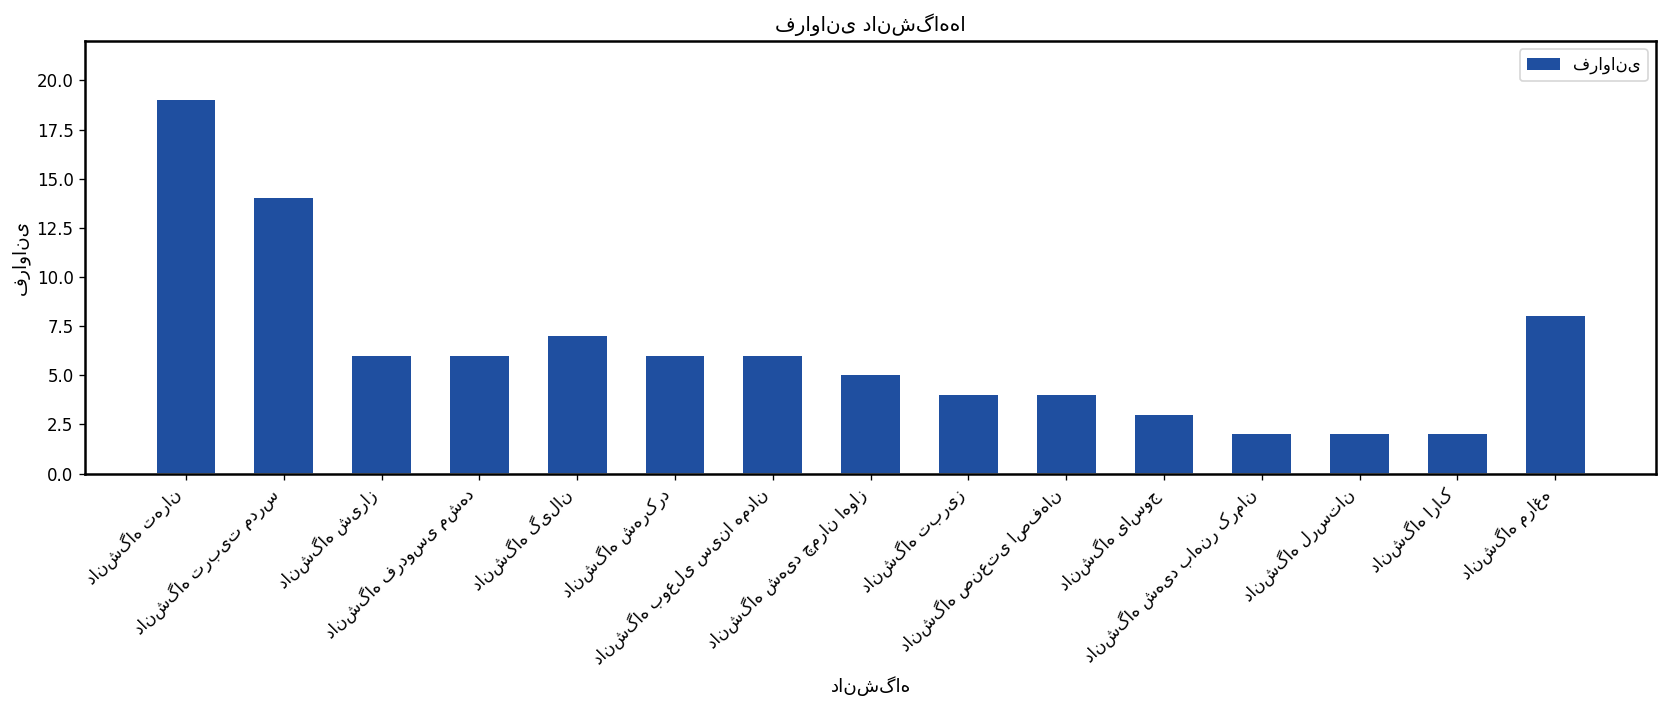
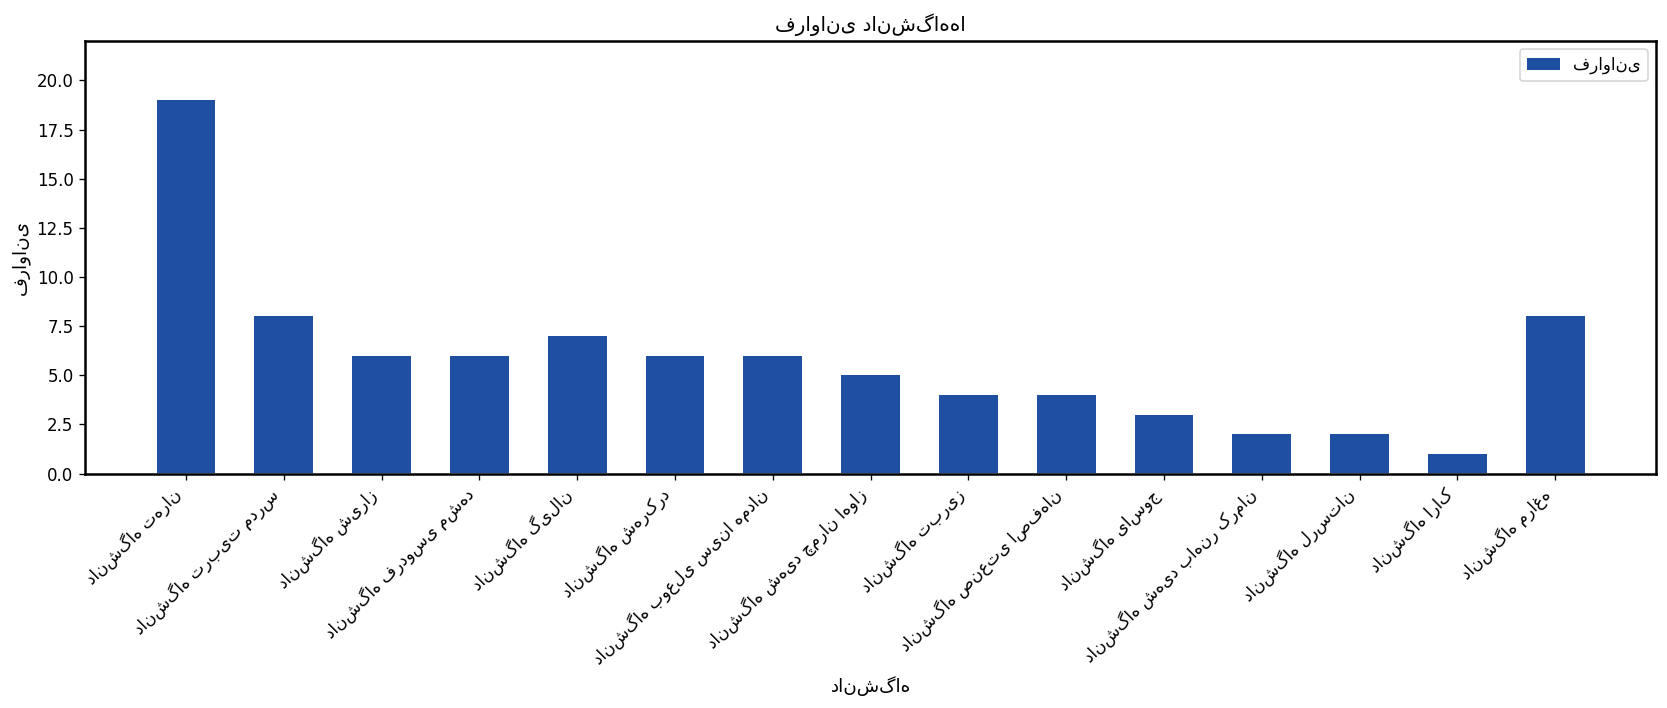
  {
    "دانشگاه تهران": 19,
-   "دانشگاه تربیت مدرس": 14,
+   "دانشگاه تربیت مدرس": 8,
    "دانشگاه شیراز": 6,
    "دانشگاه فردوسی مشهد": 6,
    "دانشگاه گیلان": 7,
    "دانشگاه شهرکرد": 6,
    "دانشگاه بوعلی سینا همدان": 6,
    "دانشگاه شهید چمران اهواز": 5,
    "دانشگاه تبریز": 4,
    "دانشگاه صنعتی اصفهان": 4,
    "دانشگاه یاسوج": 3,
    "دانشگاه شهید باهنر کرمان": 2,
    "دانشگاه لرستان": 2,
-   "دانشگاه اراک": 2,
+   "دانشگاه اراک": 1,
    "دانشگاه مراغه": 8
  }
